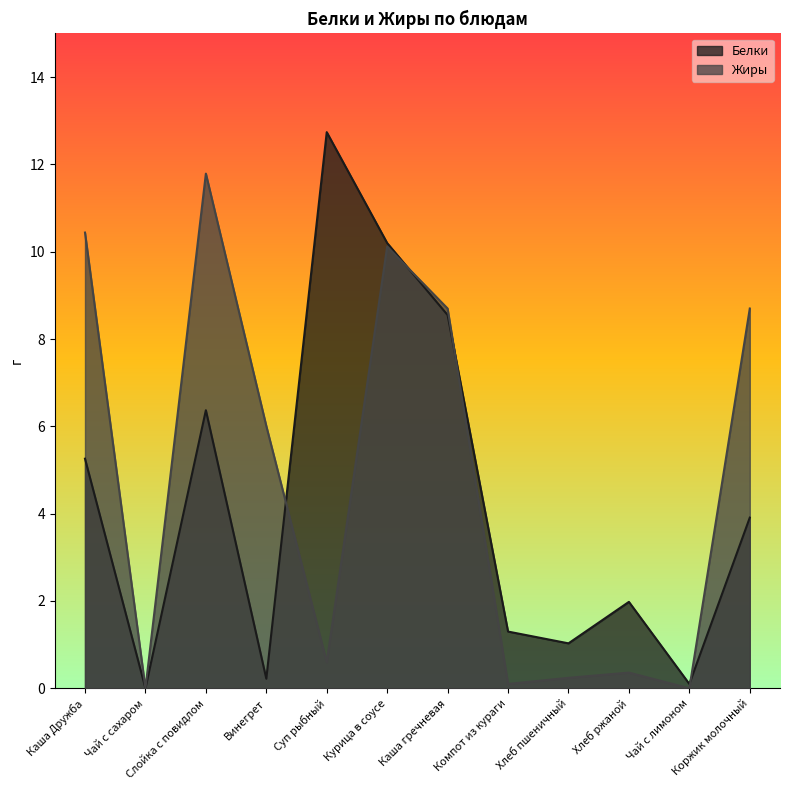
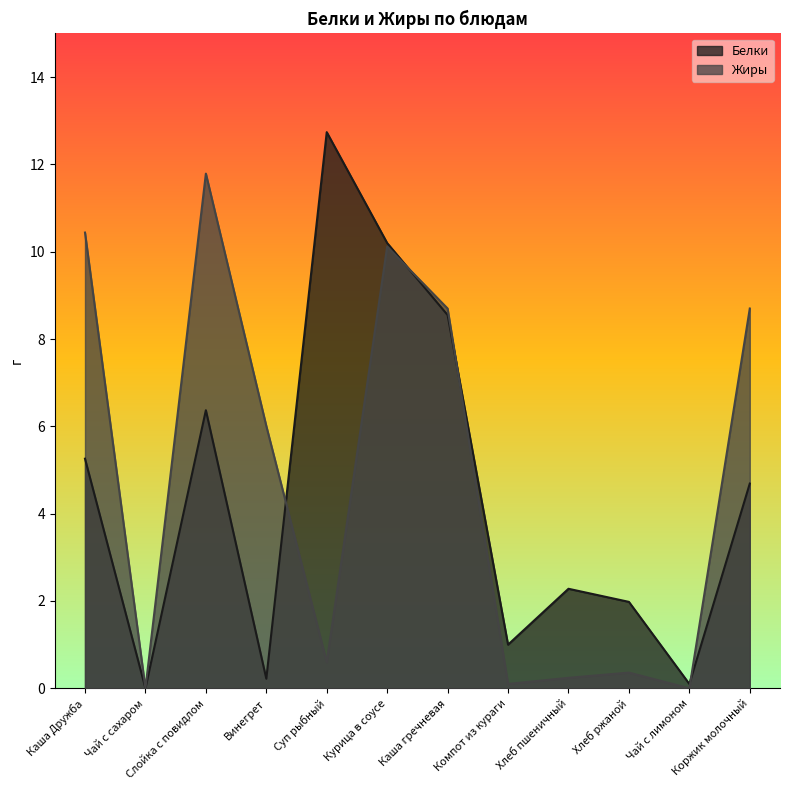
  {
    "Белки": {
      "Каша Дружба": 5.3,
      "Слойка с повидлом": 6.4,
      "Винегрет": 0.2,
      "Суп рыбный": 12.7,
      "Курица в соусе": 10.2,
      "Каша гречневая": 8.6,
-     "Компот из кураги": 1.3,
-     "Хлеб пшеничный": 1.0,
+     "Компот из кураги": 1.0,
+     "Хлеб пшеничный": 2.3,
      "Хлеб ржаной": 2.0,
      "Чай с лимоном": 0.1,
-     "Коржик молочный": 3.9
+     "Коржик молочный": 4.7
    },
    "Жиры": {
      "Каша Дружба": 10.4,
      "Слойка с повидлом": 11.8,
      "Винегрет": 6.0,
      "Суп рыбный": 0.6,
      "Курица в соусе": 10.1,
      "Каша гречневая": 8.7,
      "Компот из кураги": 0.1,
      "Хлеб пшеничный": 0.2,
      "Хлеб ржаной": 0.4,
      "Чай с лимоном": 0.0,
      "Коржик молочный": 8.7
    }
  }
